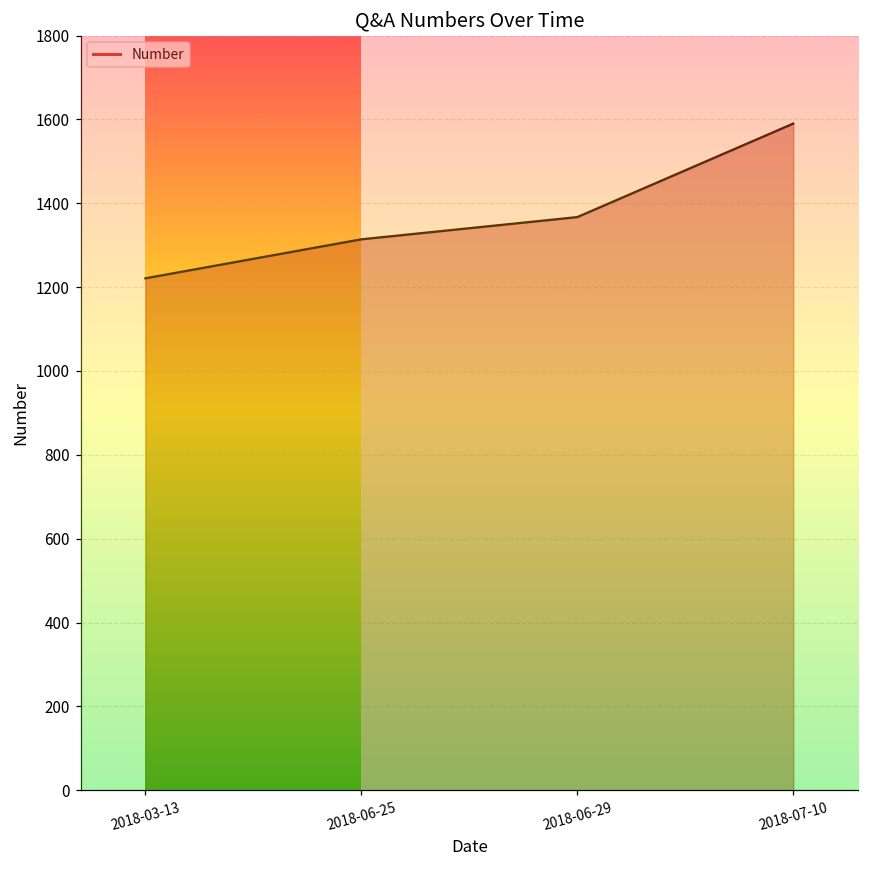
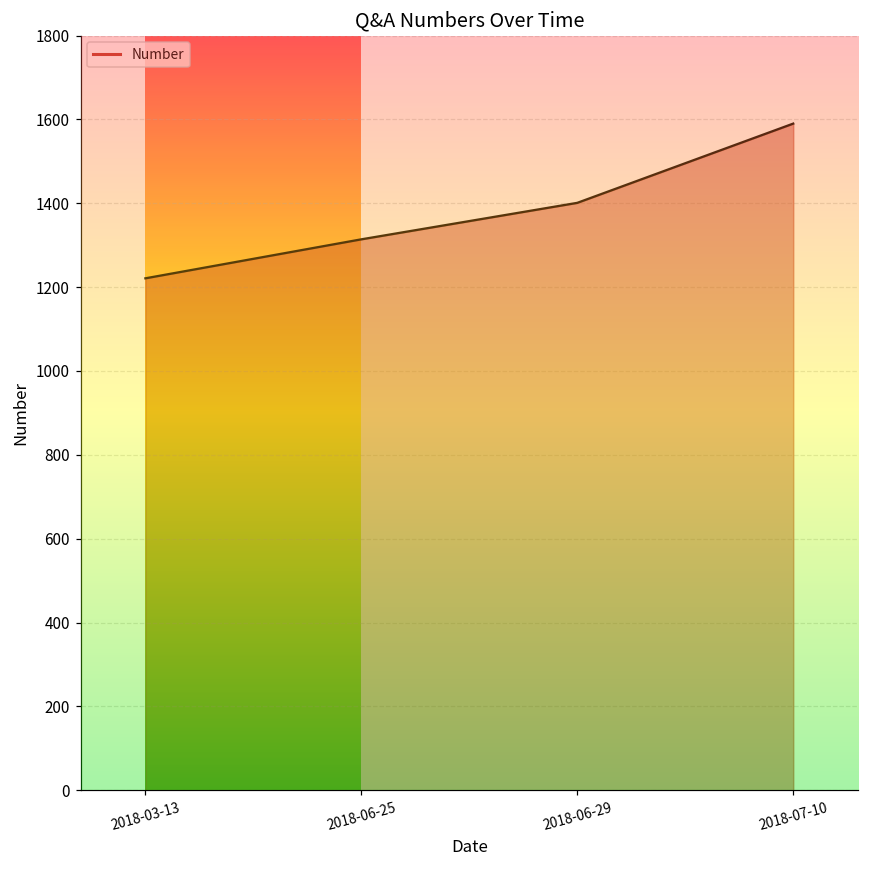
  {
    "2018-03-13": 1220,
    "2018-06-25": 1310,
-   "2018-06-29": 1370,
+   "2018-06-29": 1400,
    "2018-07-10": 1590
  }
